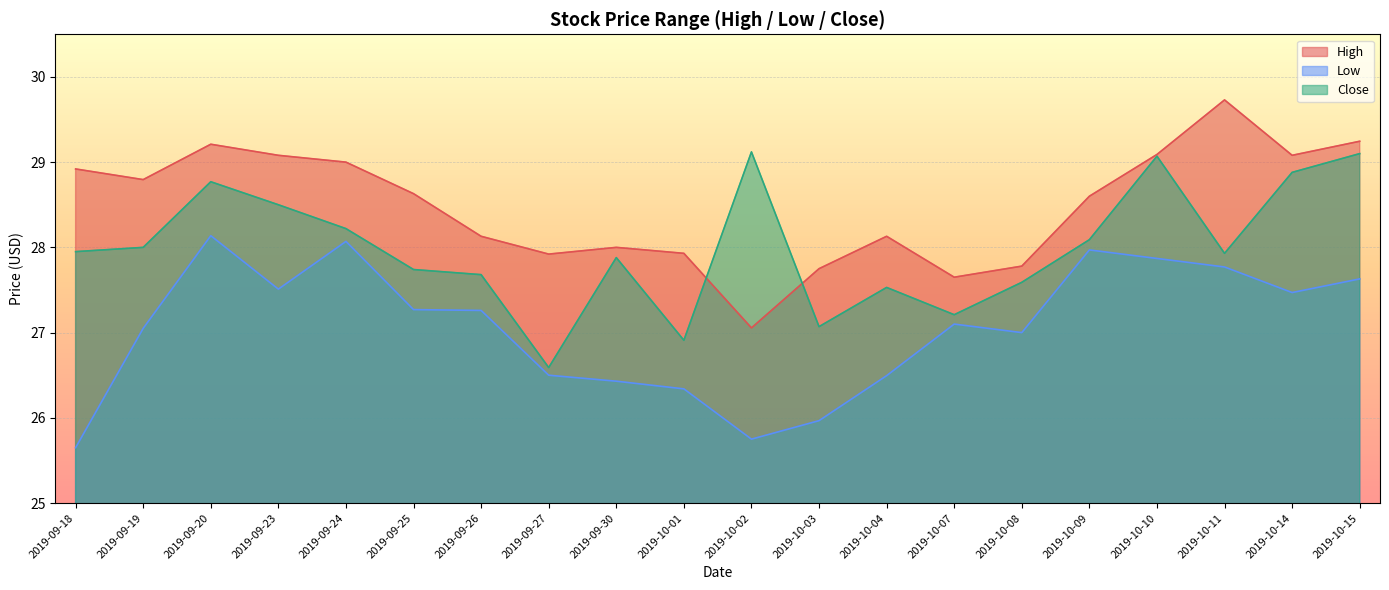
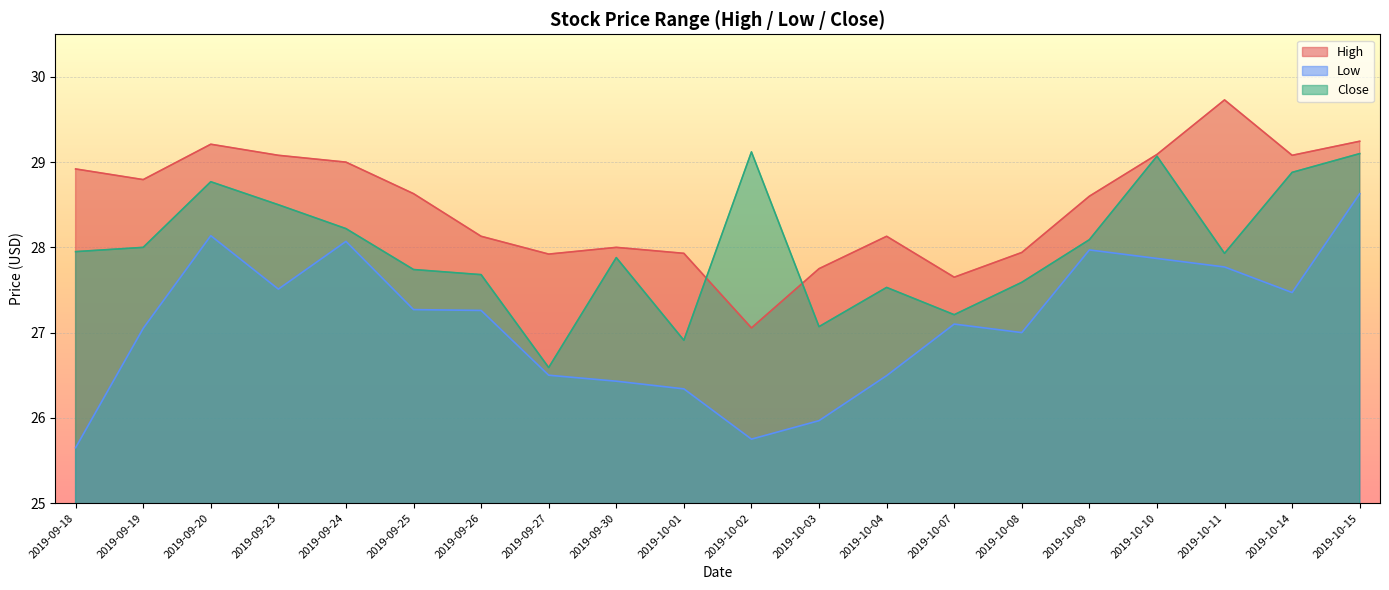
  {
    "High": {
      "2019-09-18": 28.9,
      "2019-09-19": 28.8,
      "2019-09-20": 29.2,
      "2019-09-23": 29.1,
      "2019-09-24": 29.0,
      "2019-09-25": 28.6,
      "2019-09-26": 28.1,
      "2019-09-27": 27.9,
      "2019-09-30": 28.0,
      "2019-10-01": 27.9,
      "2019-10-02": 27.1,
      "2019-10-03": 27.8,
      "2019-10-04": 28.1,
      "2019-10-07": 27.7,
-     "2019-10-08": 27.8,
+     "2019-10-08": 27.9,
      "2019-10-09": 28.6,
      "2019-10-11": 29.7,
      "2019-10-14": 29.1,
      "2019-10-15": 29.2
    },
    "Low": {
      "2019-09-18": 25.7,
      "2019-09-19": 27.1,
      "2019-09-20": 28.1,
      "2019-09-23": 27.5,
      "2019-09-24": 28.1,
      "2019-09-25": 27.3,
      "2019-09-26": 27.3,
      "2019-09-27": 26.5,
      "2019-09-30": 26.4,
      "2019-10-01": 26.3,
      "2019-10-02": 25.8,
      "2019-10-03": 26.0,
      "2019-10-04": 26.5,
      "2019-10-07": 27.1,
      "2019-10-08": 27.0,
      "2019-10-09": 28.0,
      "2019-10-10": 27.9,
      "2019-10-11": 27.8,
      "2019-10-14": 27.5,
-     "2019-10-15": 27.6
+     "2019-10-15": 28.6
    },
    "Close": {
      "2019-09-18": 28.0,
      "2019-09-19": 28.0,
      "2019-09-20": 28.8,
      "2019-09-23": 28.5,
      "2019-09-24": 28.2,
      "2019-09-25": 27.7,
      "2019-09-26": 27.7,
      "2019-09-27": 26.6,
      "2019-09-30": 27.9,
      "2019-10-01": 26.9,
      "2019-10-02": 29.1,
      "2019-10-03": 27.1,
      "2019-10-04": 27.5,
      "2019-10-07": 27.2,
      "2019-10-08": 27.6,
      "2019-10-09": 28.1,
      "2019-10-11": 27.9,
      "2019-10-14": 28.9,
      "2019-10-15": 29.1
    }
  }
